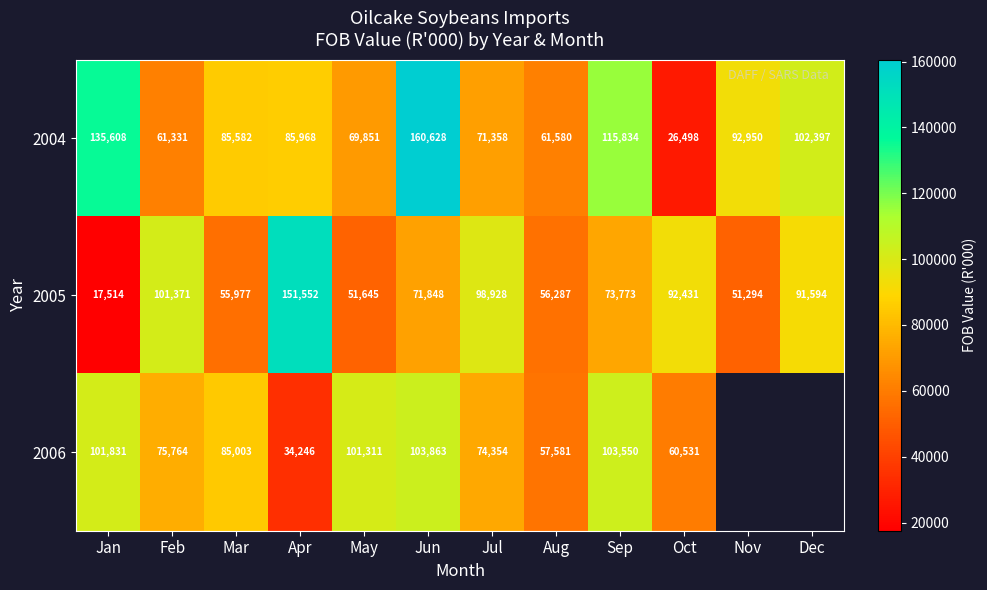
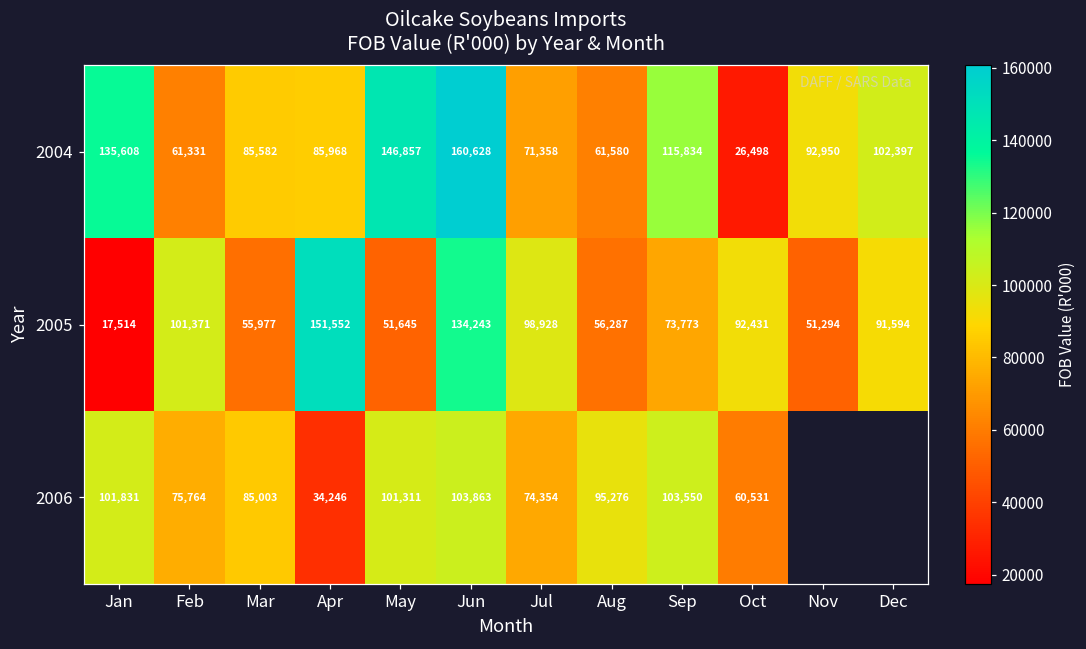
  {
    "2004": {
      "Jan": "135,608",
      "Feb": "61,331",
      "Mar": "85,582",
      "Apr": "85,968",
-     "May": "69,851",
+     "May": "146,857",
      "Jun": "160,628",
      "Jul": "71,358",
      "Aug": "61,580",
      "Sep": "115,834",
      "Oct": "26,498",
      "Dec": "102,397"
    },
    "2005": {
      "Jan": "17,514",
      "Feb": "101,371",
      "Mar": "55,977",
      "Apr": "151,552",
      "May": "51,645",
-     "Jun": "71,848",
+     "Jun": "134,243",
      "Jul": "98,928",
      "Aug": "56,287",
      "Sep": "73,773",
      "Oct": "92,431",
      "Nov": "51,294",
      "Dec": "91,594"
    },
    "2006": {
      "Jan": "101,831",
      "Feb": "75,764",
      "Mar": "85,003",
      "Apr": "34,246",
      "May": "101,311",
      "Jun": "103,863",
      "Jul": "74,354",
-     "Aug": "57,581",
+     "Aug": "95,276",
      "Sep": "103,550",
      "Oct": "60,531"
    }
  }
